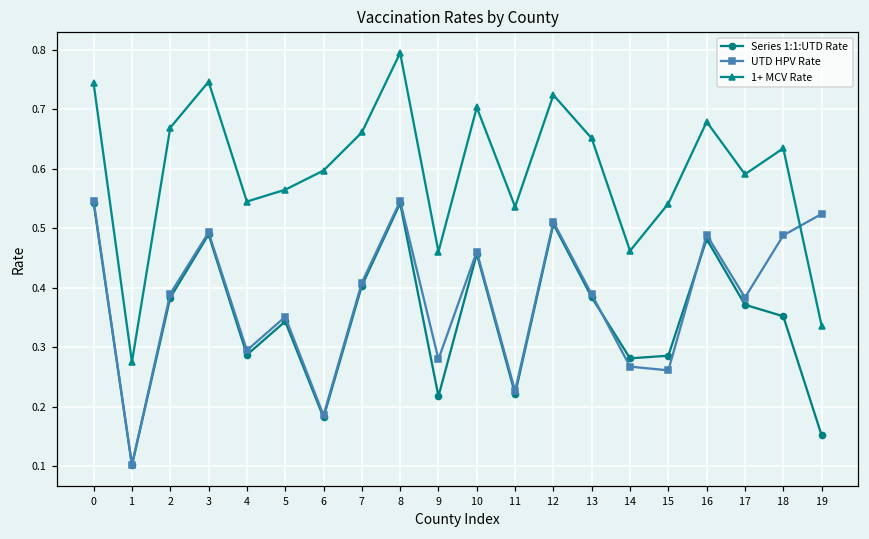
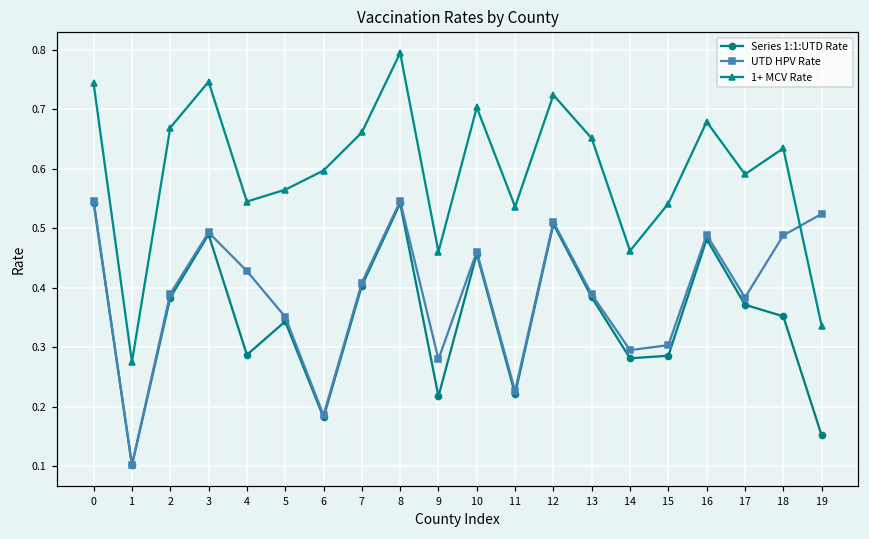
  {
    "UTD HPV Rate": {
      "2": 0.39,
-     "4": 0.29,
+     "4": 0.43,
      "5": 0.35,
      "7": 0.41,
      "9": 0.28,
      "11": 0.23,
      "13": 0.39,
-     "14": 0.27,
-     "15": 0.26,
+     "14": 0.30,
+     "15": 0.30,
      "16": 0.49,
      "17": 0.38,
      "18": 0.49,
      "19": 0.52
    }
  }
